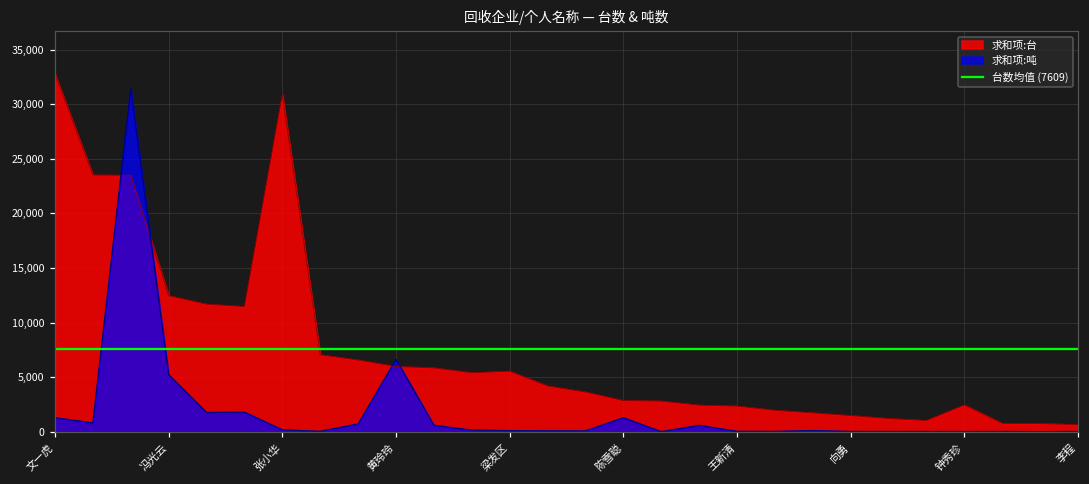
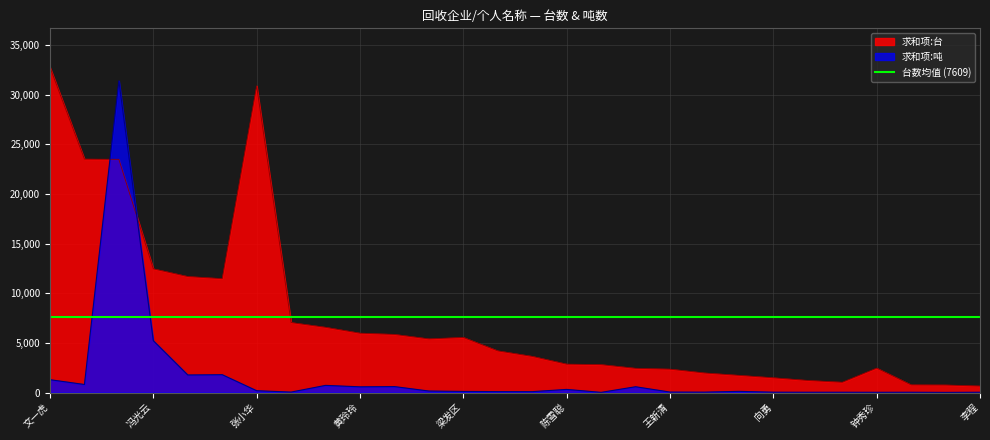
  {
    "求和项:台": {
      "文一虎": "33,000",
      "冯光云": "12,000",
      "张小华": "31,000",
      "黄玲玲": "6,000",
      "梁发区": "6,000",
      "陈雪聪": "3,000",
      "王新清": "2,000",
      "向勇": "1,000",
      "钟秀珍": "2,000",
      "李程": "1,000"
    },
    "求和项:吨": {
      "文一虎": "1,000",
      "冯光云": "5,000",
      "张小华": "0",
-     "黄玲玲": "7,000",
+     "黄玲玲": "1,000",
      "梁发区": "0",
-     "陈雪聪": "1,000",
+     "陈雪聪": "0",
      "王新清": "0",
      "向勇": "0",
      "钟秀珍": "0",
      "李程": "0"
    }
  }
